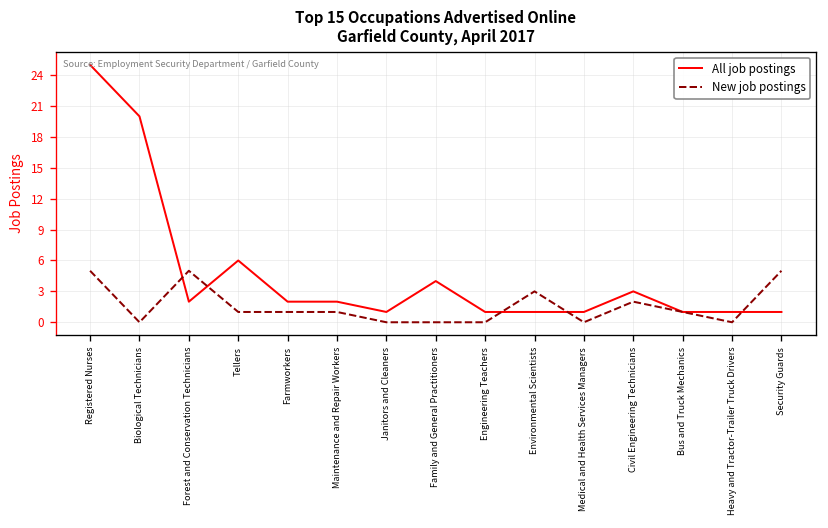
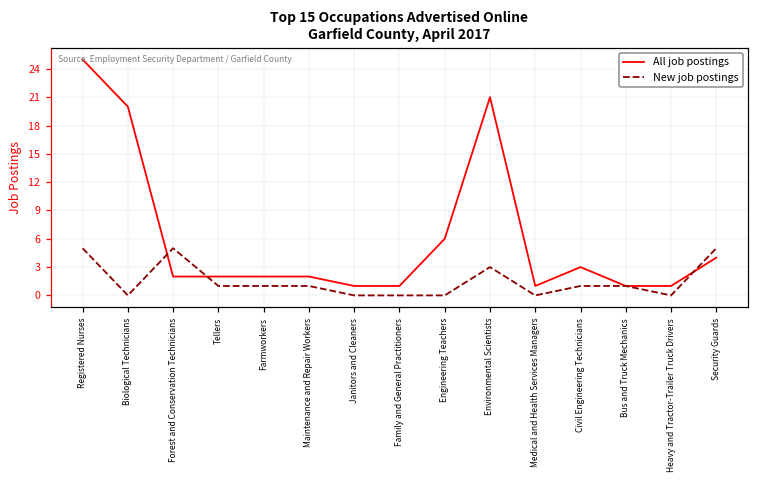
  {
    "All job postings": {
      "Registered Nurses": 25,
      "Biological Technicians": 20,
      "Forest and Conservation Technicians": 2,
-     "Tellers": 6,
+     "Tellers": 2,
      "Farmworkers": 2,
      "Maintenance and Repair Workers": 2,
      "Janitors and Cleaners": 1,
-     "Family and General Practitioners": 4,
-     "Engineering Teachers": 1,
-     "Environmental Scientists": 1,
+     "Family and General Practitioners": 1,
+     "Engineering Teachers": 6,
+     "Environmental Scientists": 21,
      "Medical and Health Services Managers": 1,
      "Civil Engineering Technicians": 3,
      "Heavy and Tractor-Trailer Truck Drivers": 1,
-     "Security Guards": 1
+     "Security Guards": 4
    },
    "New job postings": {
      "Registered Nurses": 5,
      "Biological Technicians": 0,
      "Forest and Conservation Technicians": 5,
      "Tellers": 1,
      "Farmworkers": 1,
      "Maintenance and Repair Workers": 1,
      "Janitors and Cleaners": 0,
      "Family and General Practitioners": 0,
      "Engineering Teachers": 0,
      "Environmental Scientists": 3,
      "Medical and Health Services Managers": 0,
-     "Civil Engineering Technicians": 2,
+     "Civil Engineering Technicians": 1,
      "Heavy and Tractor-Trailer Truck Drivers": 0,
      "Security Guards": 5
    }
  }
